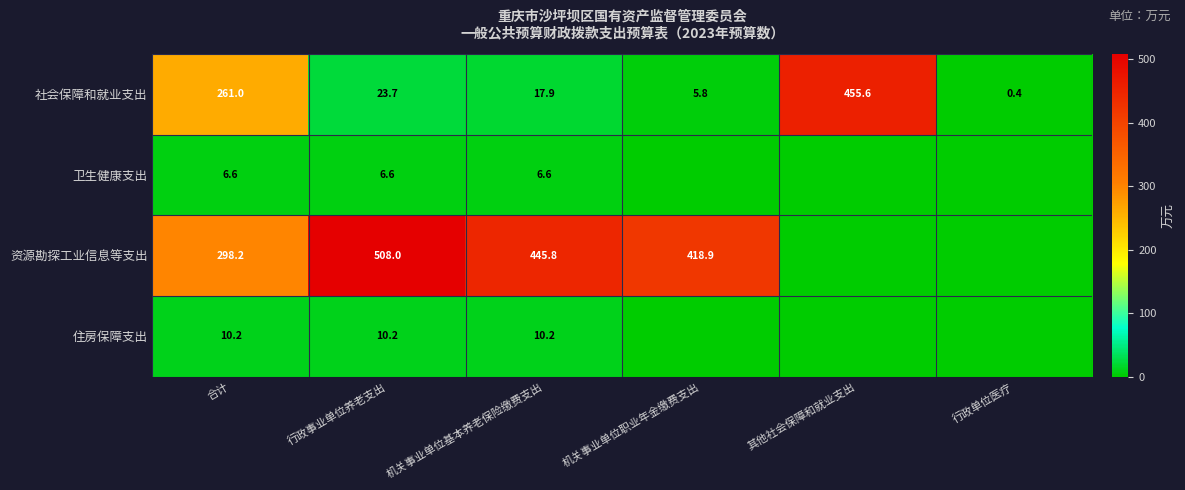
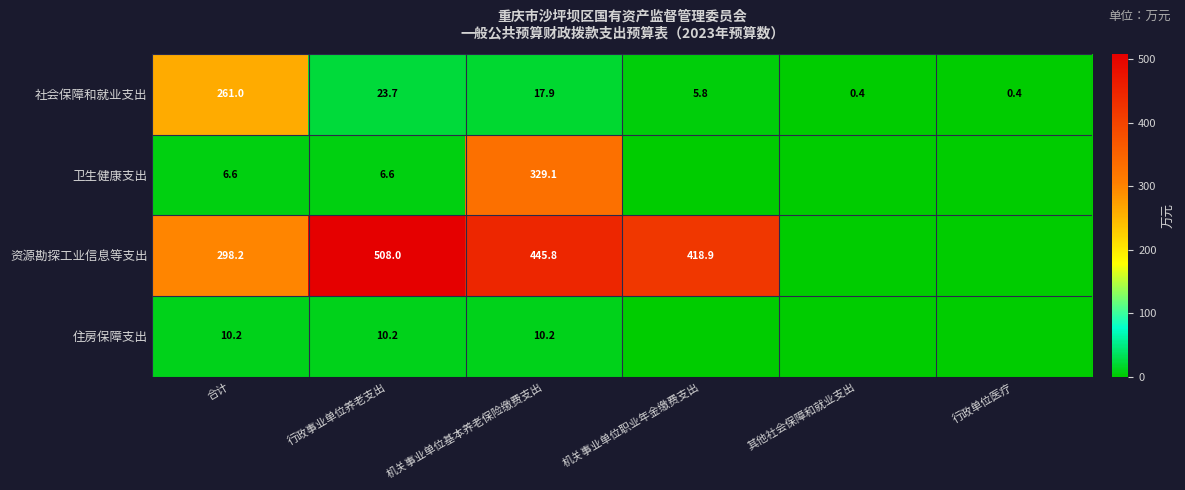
  {
    "社会保障和就业支出": {
      "合计": 261.0,
      "行政事业单位养老支出": 23.7,
      "机关事业单位基本养老保险缴费支出": 17.9,
      "机关事业单位职业年金缴费支出": 5.8,
-     "其他社会保障和就业支出": 455.6,
+     "其他社会保障和就业支出": 0.4,
      "行政单位医疗": 0.4
    },
    "卫生健康支出": {
      "合计": 6.6,
      "行政事业单位养老支出": 6.6,
-     "机关事业单位基本养老保险缴费支出": 6.6
+     "机关事业单位基本养老保险缴费支出": 329.1
    },
    "资源勘探工业信息等支出": {
      "合计": 298.2,
      "行政事业单位养老支出": 508.0,
      "机关事业单位基本养老保险缴费支出": 445.8,
      "机关事业单位职业年金缴费支出": 418.9
    },
    "住房保障支出": {
      "合计": 10.2,
      "行政事业单位养老支出": 10.2,
      "机关事业单位基本养老保险缴费支出": 10.2
    }
  }
